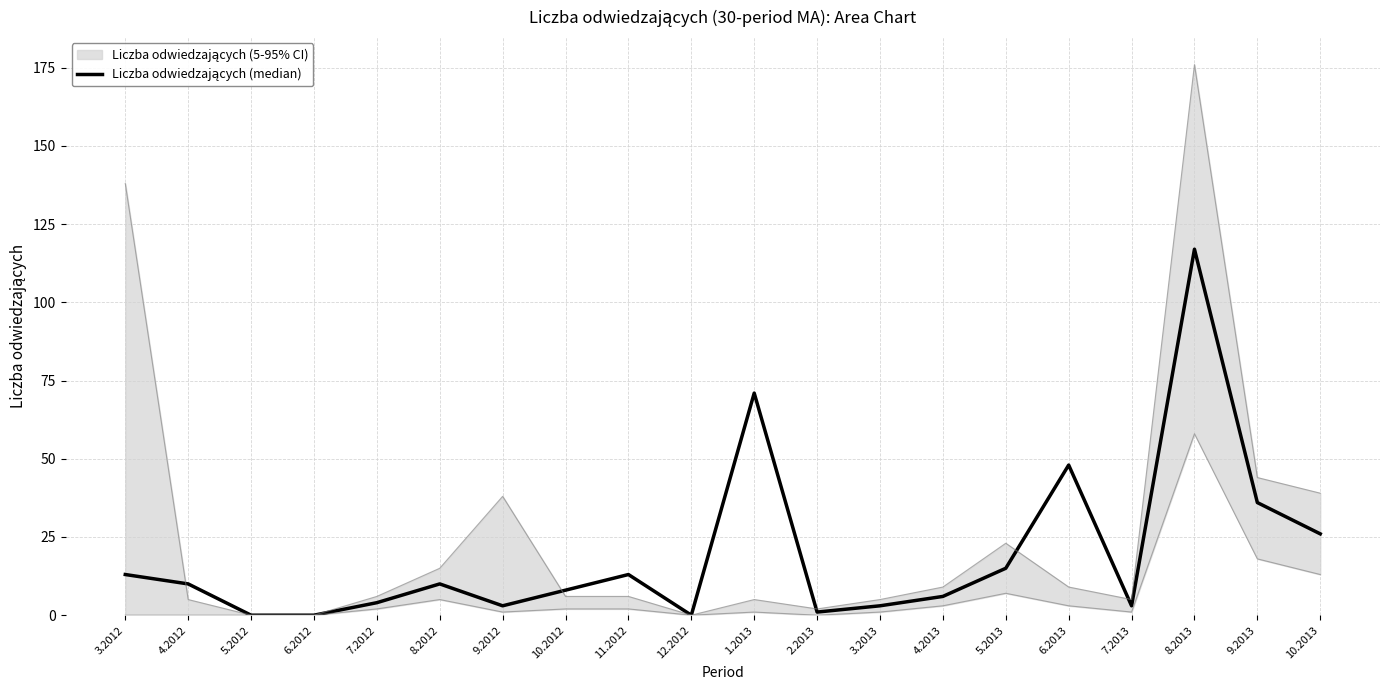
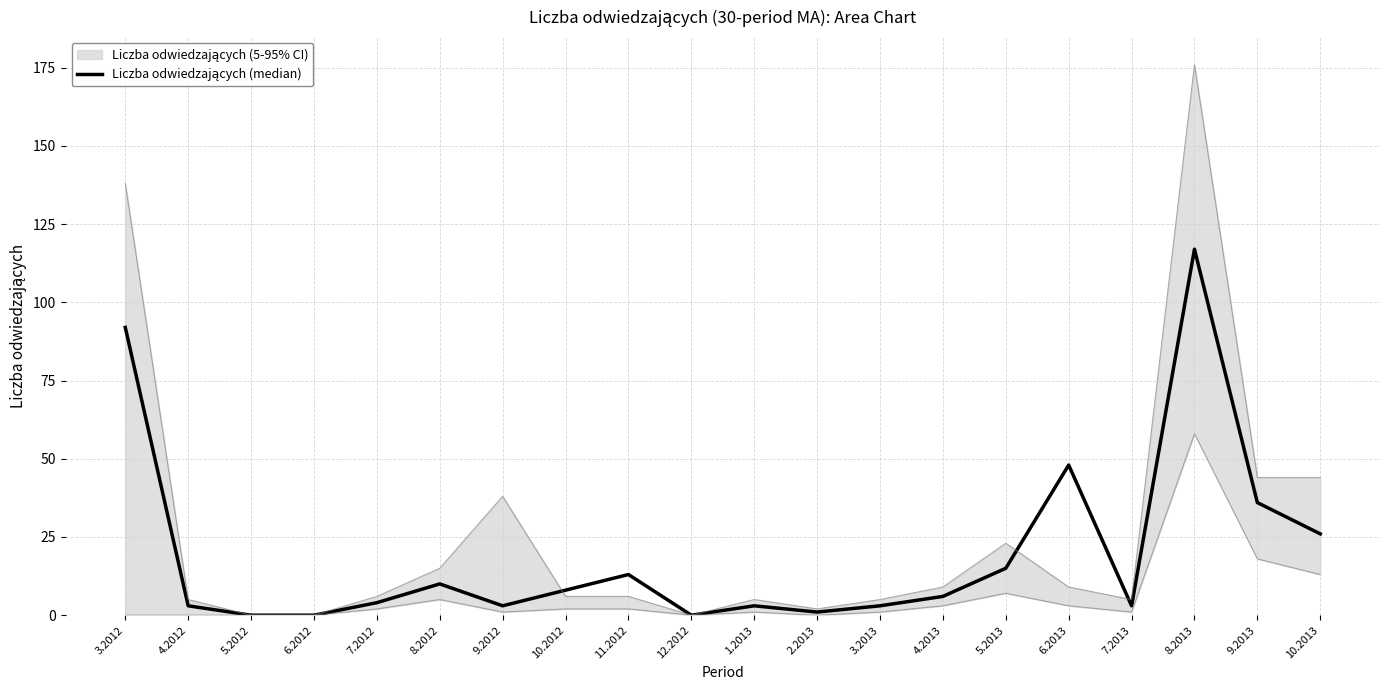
  {
    "Liczba odwiedzających (median)": {
-     "3.2012": 13,
-     "4.2012": 10,
+     "3.2012": 92,
+     "4.2012": 3,
      "7.2012": 4,
      "8.2012": 10,
      "9.2012": 3,
      "10.2012": 8,
      "11.2012": 13,
-     "1.2013": 71,
+     "1.2013": 3,
      "2.2013": 1,
      "3.2013": 3,
      "4.2013": 6,
      "5.2013": 15,
      "6.2013": 48,
      "7.2013": 3,
      "8.2013": 117,
      "9.2013": 36,
      "10.2013": 26
    },
    "Liczba odwiedzających (5-95% CI)": {
      "3.2012": 138,
      "4.2012": 5,
      "7.2012": 6,
      "8.2012": 15,
      "9.2012": 38,
      "10.2012": 6,
      "11.2012": 6,
      "1.2013": 5,
      "2.2013": 2,
      "3.2013": 5,
      "4.2013": 9,
      "5.2013": 23,
      "6.2013": 9,
      "7.2013": 5,
      "8.2013": 176,
      "9.2013": 44,
-     "10.2013": 39
+     "10.2013": 44
    }
  }
